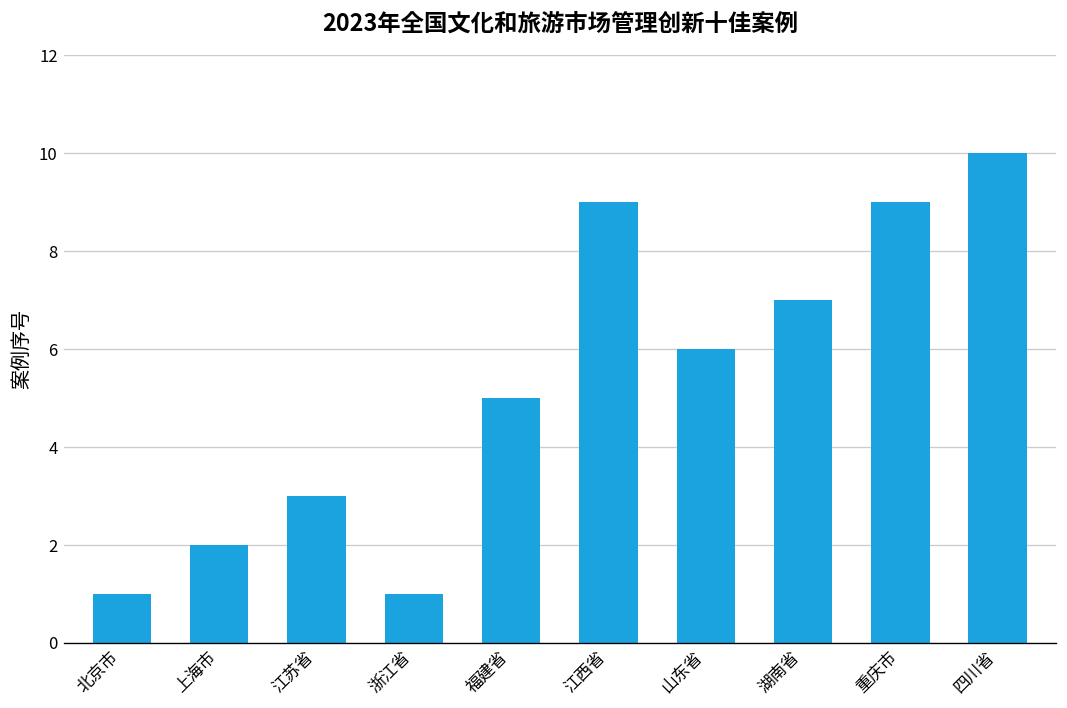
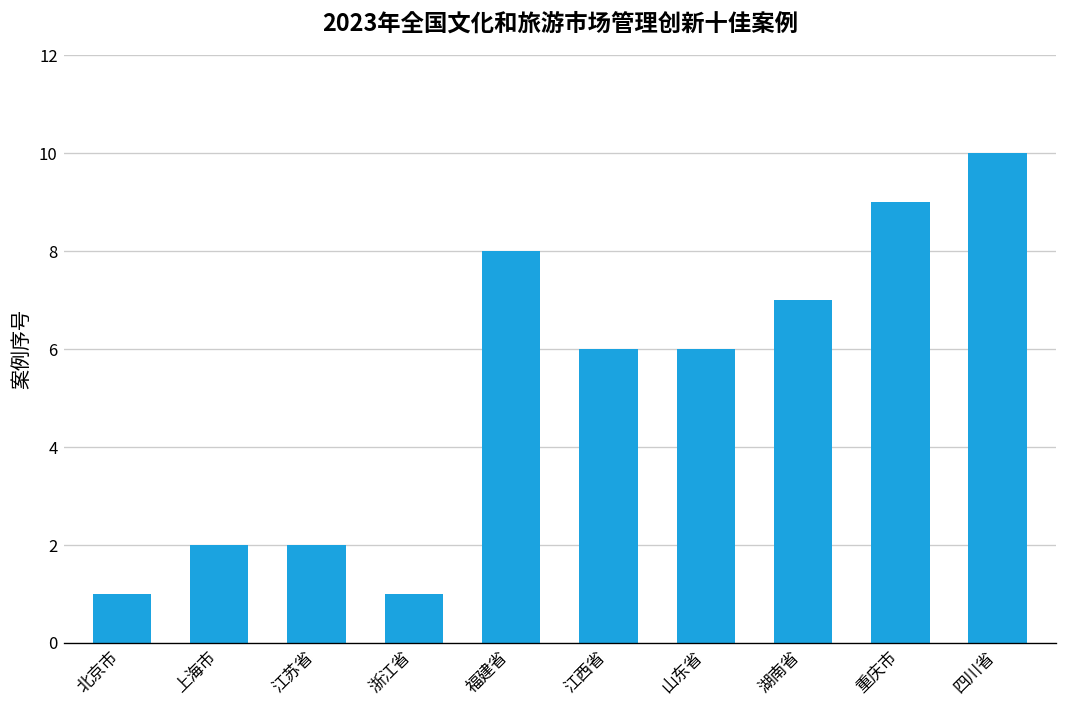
  {
    "北京市": 1,
    "上海市": 2,
-   "江苏省": 3,
+   "江苏省": 2,
    "浙江省": 1,
-   "福建省": 5,
-   "江西省": 9,
+   "福建省": 8,
+   "江西省": 6,
    "山东省": 6,
    "湖南省": 7,
    "重庆市": 9,
    "四川省": 10
  }
